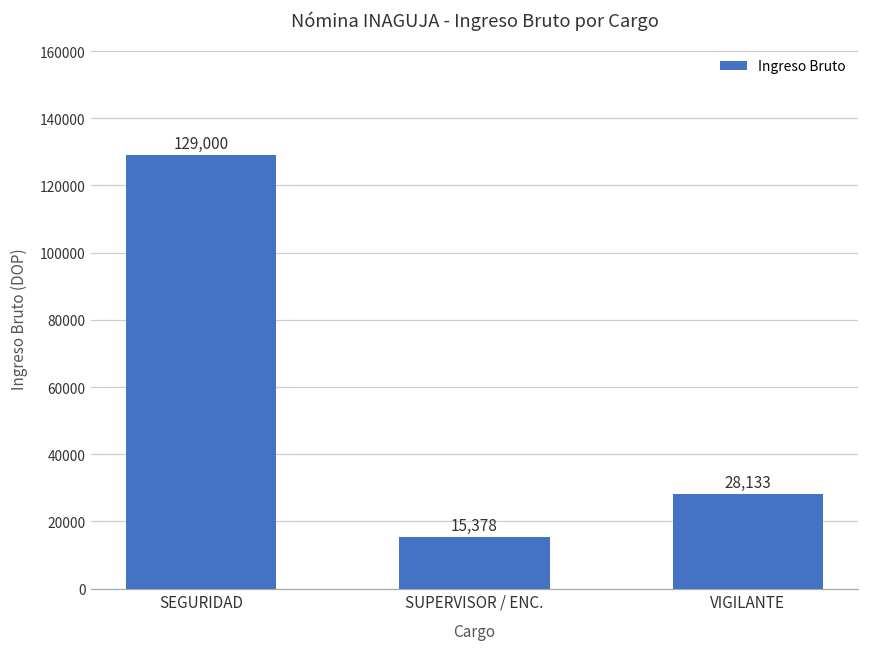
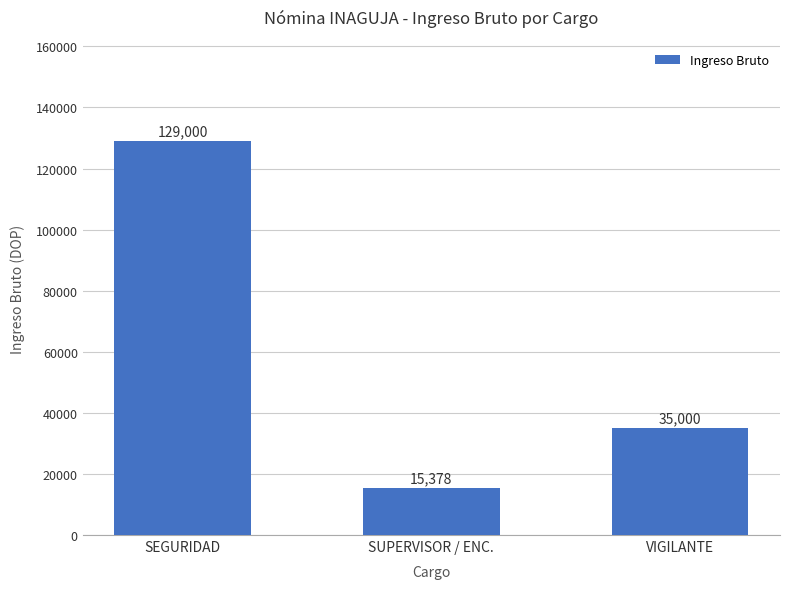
  {
    "SEGURIDAD": "129,000",
    "SUPERVISOR / ENC.": "15,378",
-   "VIGILANTE": "28,133"
+   "VIGILANTE": "35,000"
  }
